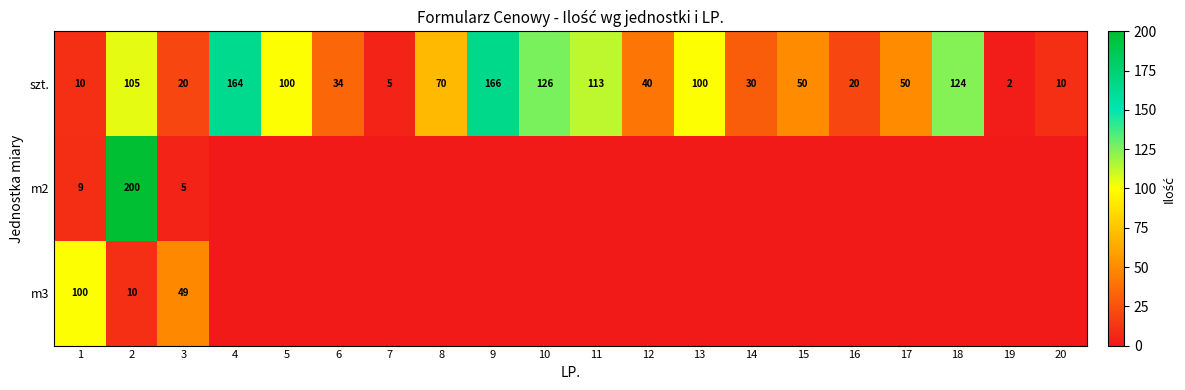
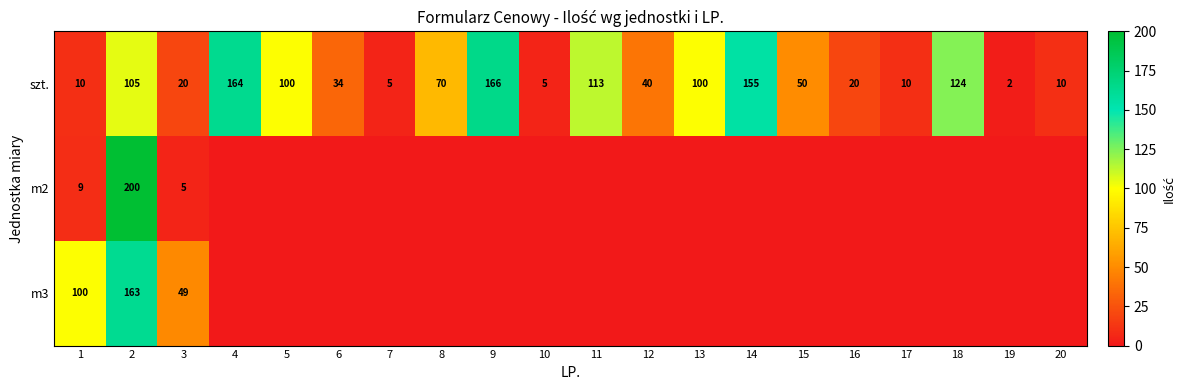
  {
    "szt.": {
      "1": 10,
      "2": 105,
      "3": 20,
      "4": 164,
      "5": 100,
      "6": 34,
      "7": 5,
      "8": 70,
      "9": 166,
-     "10": 126,
+     "10": 5,
      "11": 113,
      "12": 40,
      "13": 100,
-     "14": 30,
+     "14": 155,
      "15": 50,
      "16": 20,
-     "17": 50,
+     "17": 10,
      "18": 124,
      "19": 2,
      "20": 10
    },
    "m2": {
      "1": 9,
      "2": 200,
      "3": 5
    },
    "m3": {
      "1": 100,
-     "2": 10,
+     "2": 163,
      "3": 49
    }
  }
